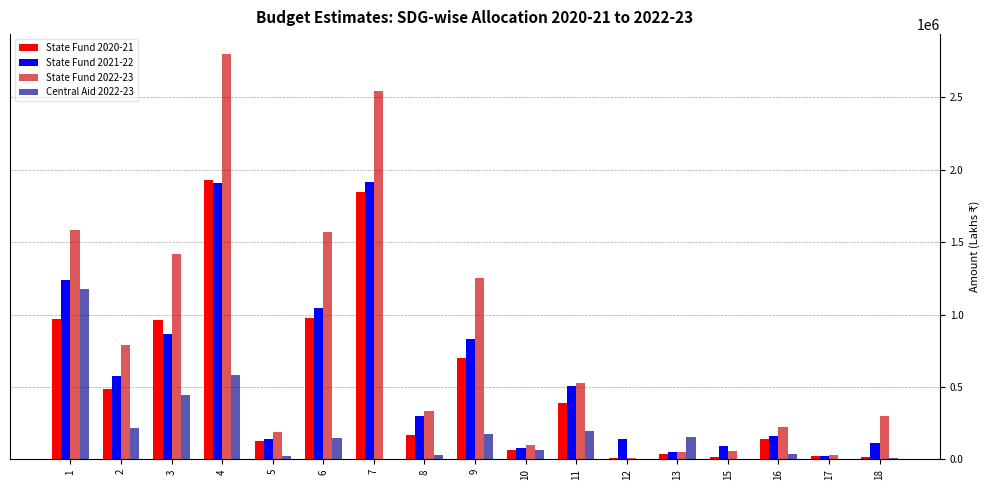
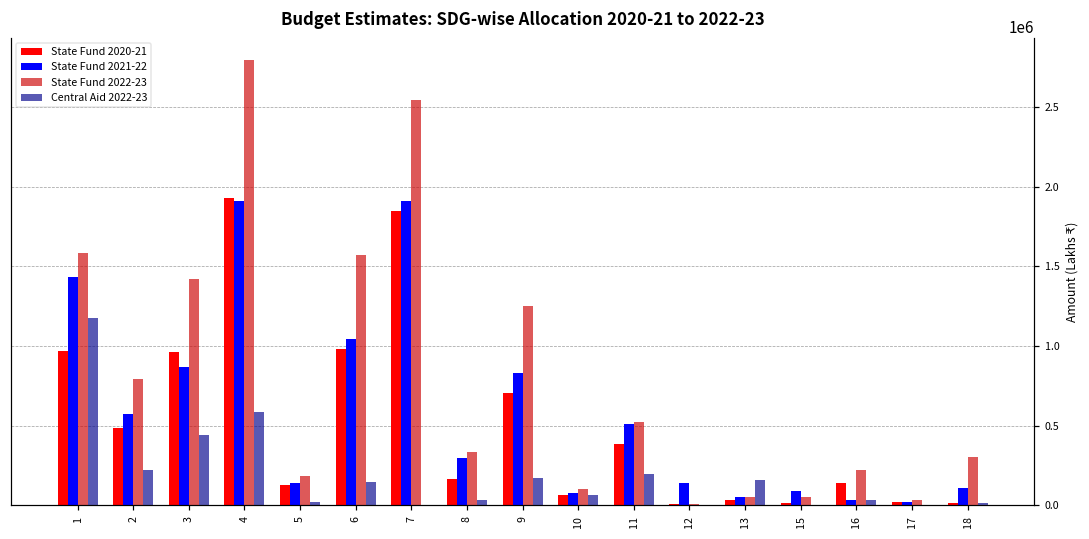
  {
    "State Fund 2021-22": {
-     "1": 1240000,
+     "1": 1440000,
      "2": 580000,
      "3": 870000,
      "4": 1910000,
      "5": 140000,
      "6": 1050000,
      "7": 1910000,
      "8": 300000,
      "9": 830000,
      "10": 80000,
      "11": 510000,
      "12": 140000,
      "13": 50000,
      "15": 90000,
-     "16": 160000,
+     "16": 30000,
      "17": 20000,
      "18": 110000
    },
    "Central Aid 2022-23": {
      "1": 1180000,
      "2": 220000,
      "3": 440000,
      "4": 580000,
      "5": 20000,
      "6": 150000,
      "7": 0,
      "8": 30000,
      "9": 170000,
      "10": 70000,
      "11": 190000,
      "12": 0,
      "13": 160000,
      "16": 30000
    }
  }
